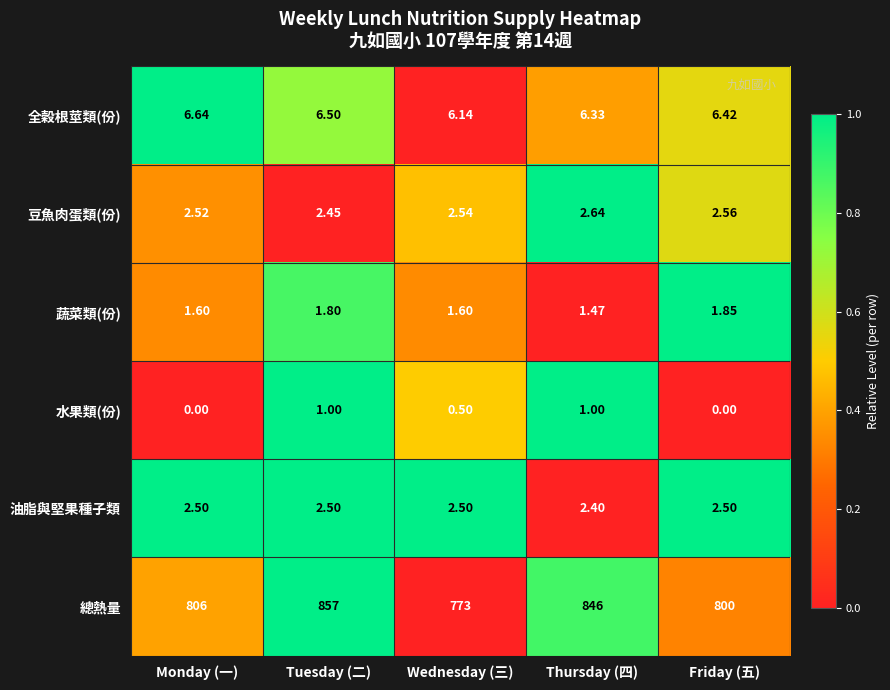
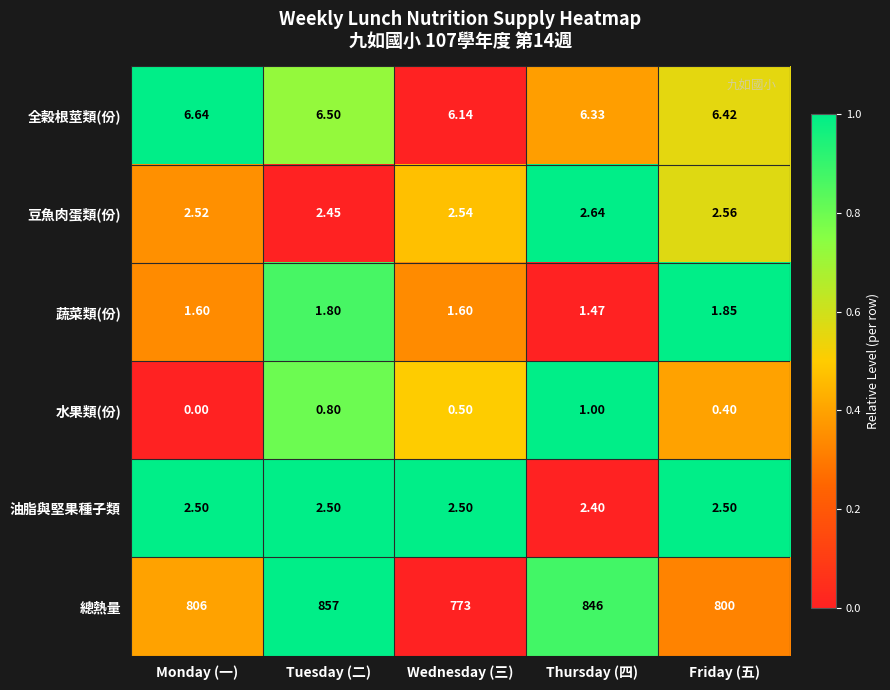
  {
    "全穀根莖類(份)": {
      "Monday (一)": 6.64,
      "Tuesday (二)": 6.50,
      "Wednesday (三)": 6.14,
      "Thursday (四)": 6.33
    },
    "豆魚肉蛋類(份)": {
      "Monday (一)": 2.52,
      "Tuesday (二)": 2.45,
      "Wednesday (三)": 2.54,
      "Thursday (四)": 2.64,
      "Friday (五)": 2.56
    },
    "蔬菜類(份)": {
      "Monday (一)": 1.60,
      "Tuesday (二)": 1.80,
      "Wednesday (三)": 1.60,
      "Thursday (四)": 1.47,
      "Friday (五)": 1.85
    },
    "水果類(份)": {
      "Monday (一)": 0.00,
-     "Tuesday (二)": 1.00,
+     "Tuesday (二)": 0.80,
      "Wednesday (三)": 0.50,
      "Thursday (四)": 1.00,
-     "Friday (五)": 0.00
+     "Friday (五)": 0.40
    },
    "油脂與堅果種子類": {
      "Monday (一)": 2.50,
      "Tuesday (二)": 2.50,
      "Wednesday (三)": 2.50,
      "Thursday (四)": 2.40,
      "Friday (五)": 2.50
    },
    "總熱量": {
      "Monday (一)": 806,
      "Tuesday (二)": 857,
      "Wednesday (三)": 773,
      "Thursday (四)": 846,
      "Friday (五)": 800
    }
  }
